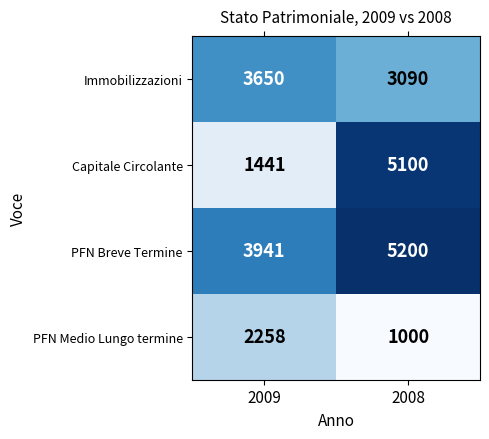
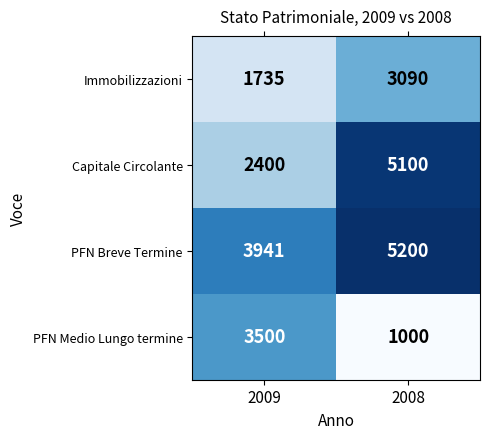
  {
    "Immobilizzazioni": {
-     "2009": 3650,
+     "2009": 1735,
      "2008": 3090
    },
    "Capitale Circolante": {
-     "2009": 1441,
+     "2009": 2400,
      "2008": 5100
    },
    "PFN Breve Termine": {
      "2009": 3941,
      "2008": 5200
    },
    "PFN Medio Lungo termine": {
-     "2009": 2258,
+     "2009": 3500,
      "2008": 1000
    }
  }
